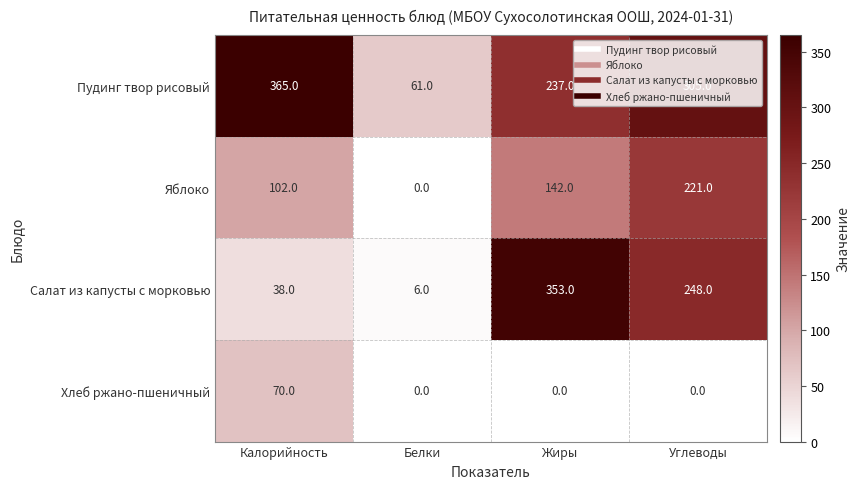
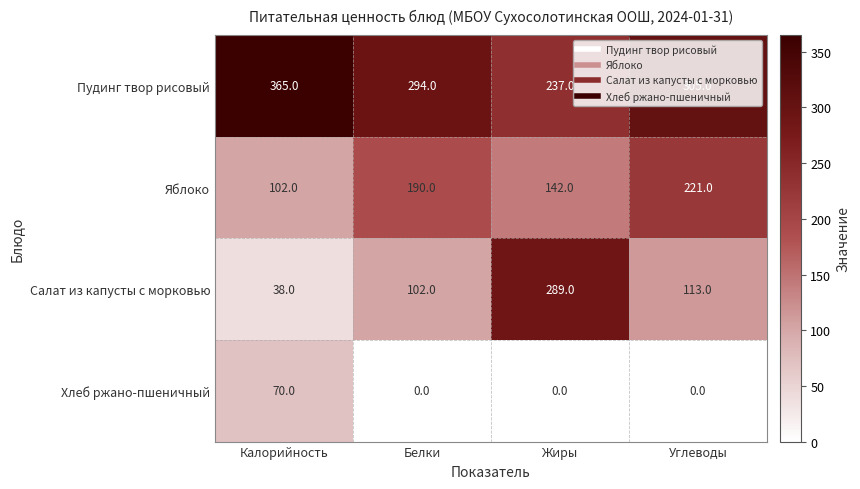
  {
    "Пудинг твор рисовый": {
      "Калорийность": 365.0,
-     "Белки": 61.0
+     "Белки": 294.0
    },
    "Яблоко": {
      "Калорийность": 102.0,
-     "Белки": 0.0,
+     "Белки": 190.0,
      "Жиры": 142.0,
      "Углеводы": 221.0
    },
    "Салат из капусты с морковью": {
      "Калорийность": 38.0,
-     "Белки": 6.0,
-     "Жиры": 353.0,
-     "Углеводы": 248.0
+     "Белки": 102.0,
+     "Жиры": 289.0,
+     "Углеводы": 113.0
    },
    "Хлеб ржано-пшеничный": {
      "Калорийность": 70.0,
      "Белки": 0.0,
      "Жиры": 0.0,
      "Углеводы": 0.0
    }
  }
